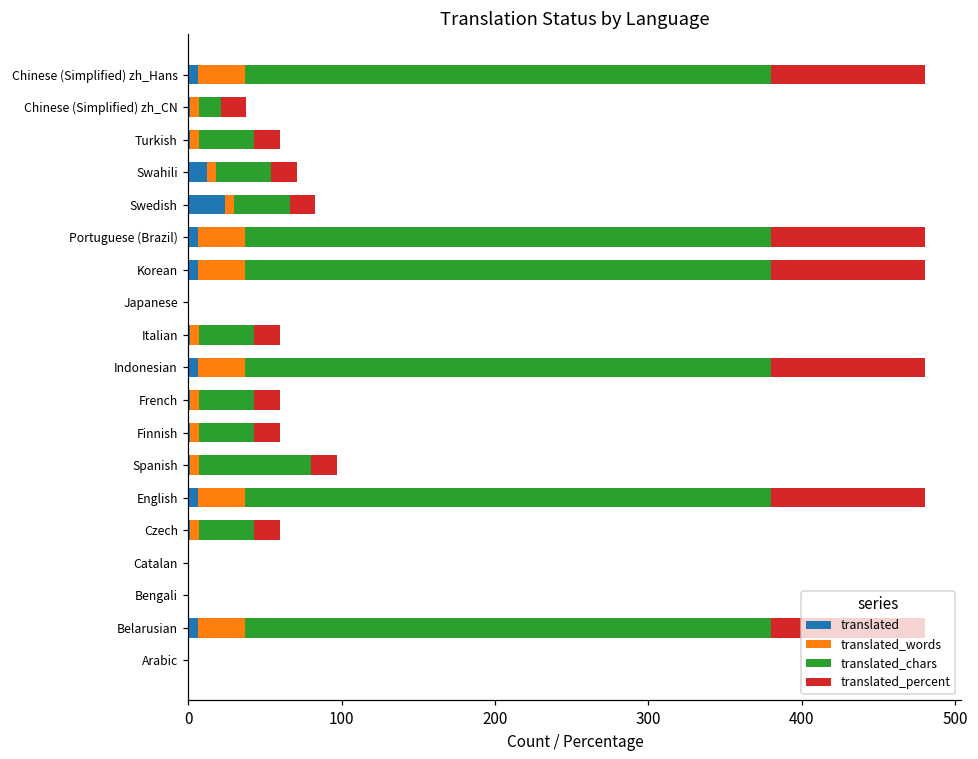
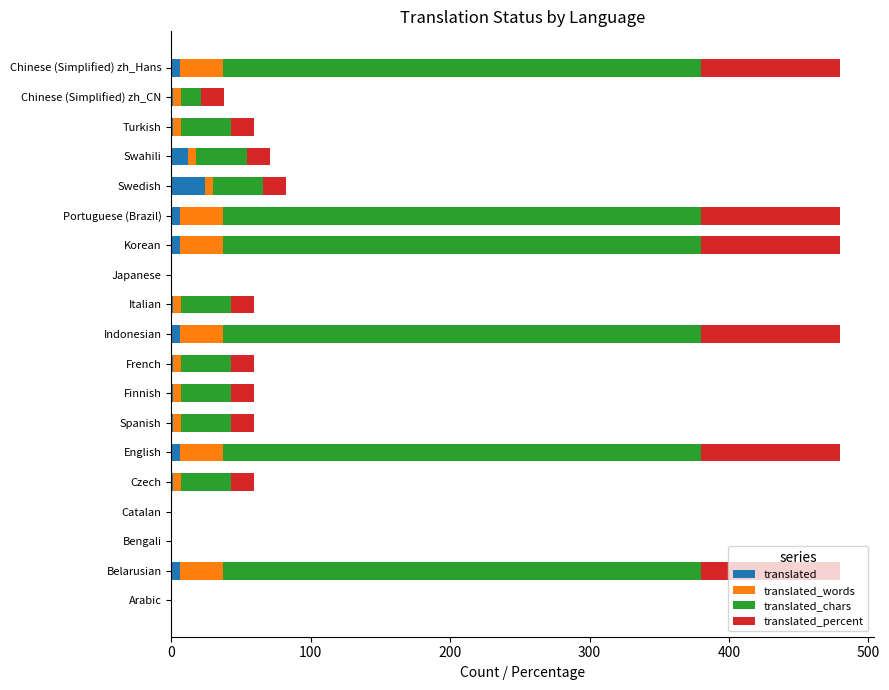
  {
    "translated": {
      "Chinese (Simplified) zh_Hans": 6,
      "Swahili": 12,
      "Swedish": 24,
      "Portuguese (Brazil)": 6,
      "Korean": 6,
      "Japanese": 0,
      "Indonesian": 6,
      "English": 6,
      "Catalan": 0,
      "Bengali": 0,
      "Belarusian": 6,
      "Arabic": 0
    },
    "translated_words": {
      "Chinese (Simplified) zh_Hans": 31,
      "Chinese (Simplified) zh_CN": 6,
      "Turkish": 6,
      "Swahili": 6,
      "Swedish": 6,
      "Portuguese (Brazil)": 31,
      "Korean": 31,
      "Japanese": 0,
      "Italian": 6,
      "Indonesian": 31,
      "French": 6,
      "Finnish": 6,
      "Spanish": 6,
      "English": 31,
      "Czech": 6,
      "Catalan": 0,
      "Bengali": 0,
      "Belarusian": 31,
      "Arabic": 0
    },
    "translated_chars": {
      "Chinese (Simplified) zh_Hans": 343,
      "Chinese (Simplified) zh_CN": 14,
      "Turkish": 36,
      "Swahili": 36,
      "Swedish": 36,
      "Portuguese (Brazil)": 343,
      "Korean": 343,
      "Japanese": 0,
      "Italian": 36,
      "Indonesian": 343,
      "French": 36,
      "Finnish": 36,
-     "Spanish": 73,
+     "Spanish": 36,
      "English": 343,
      "Czech": 36,
      "Catalan": 0,
      "Bengali": 0,
      "Belarusian": 343,
      "Arabic": 0
    },
    "translated_percent": {
      "Chinese (Simplified) zh_Hans": 100,
      "Chinese (Simplified) zh_CN": 17,
      "Turkish": 17,
      "Swahili": 17,
      "Swedish": 17,
      "Portuguese (Brazil)": 100,
      "Korean": 100,
      "Japanese": 0,
      "Italian": 17,
      "Indonesian": 100,
      "French": 17,
      "Finnish": 17,
      "Spanish": 17,
      "English": 100,
      "Czech": 17,
      "Catalan": 0,
      "Bengali": 0,
      "Arabic": 0
    }
  }
